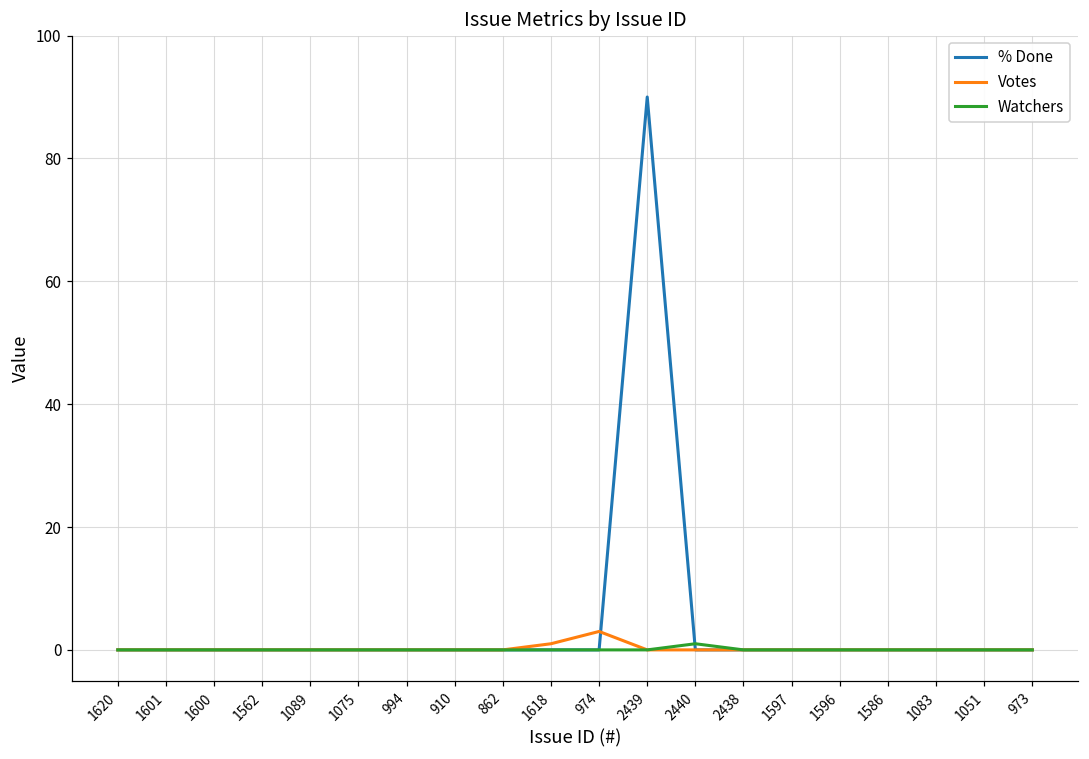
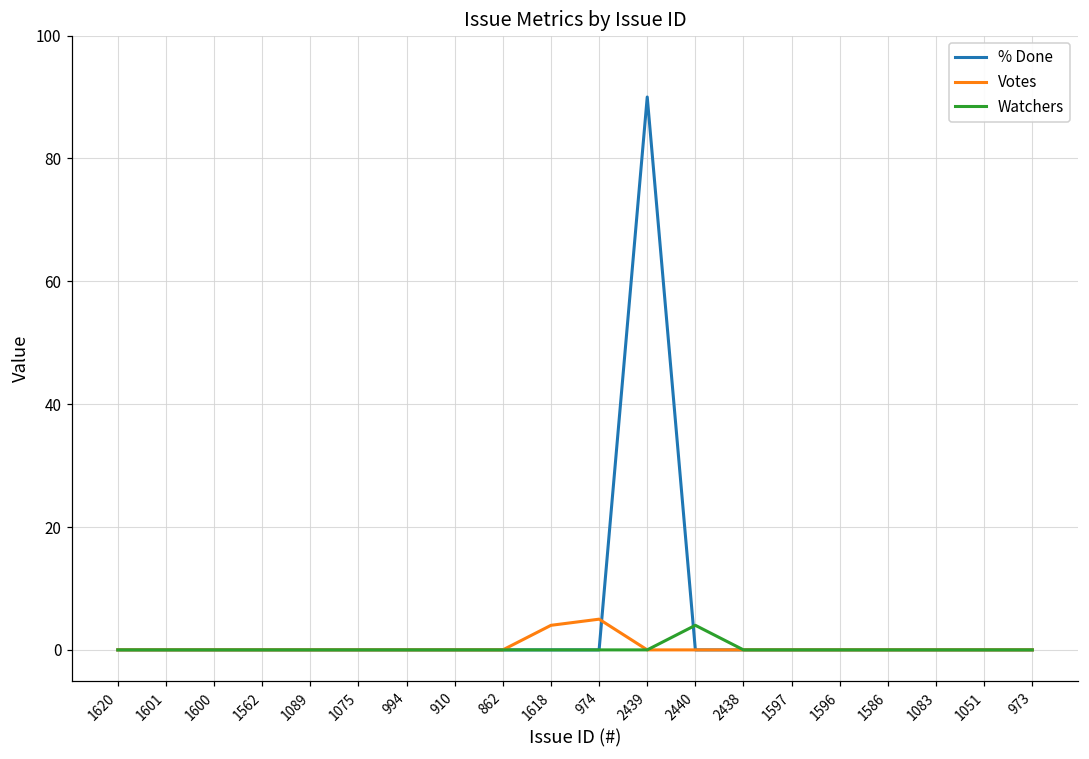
  {
    "% Done": {
      "2439": 90
    },
    "Votes": {
-     "1618": 1,
-     "974": 3
+     "1618": 4,
+     "974": 5
    },
    "Watchers": {
-     "2440": 1
+     "2440": 4
    }
  }
